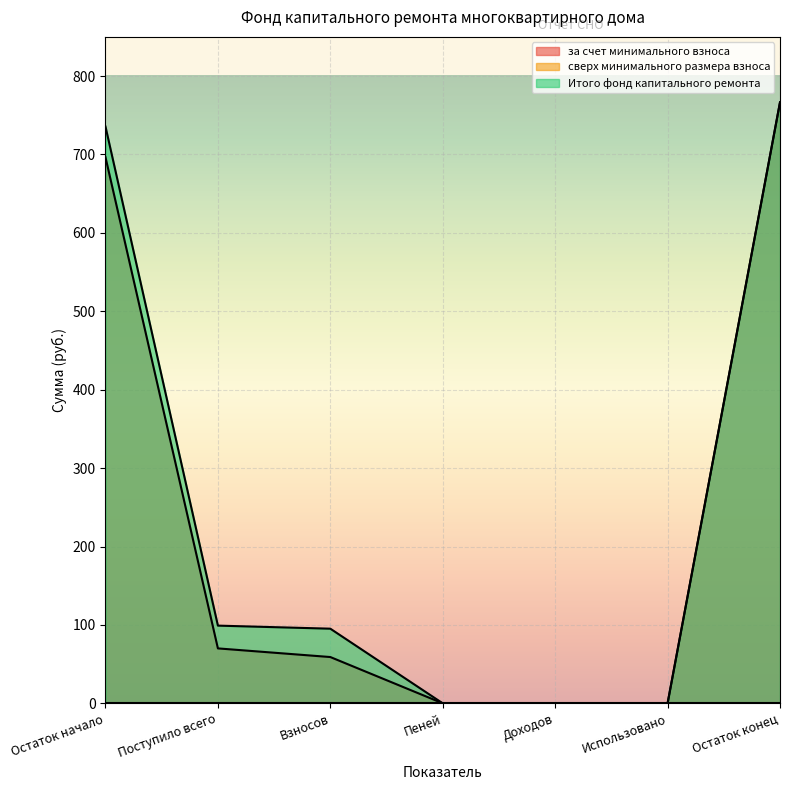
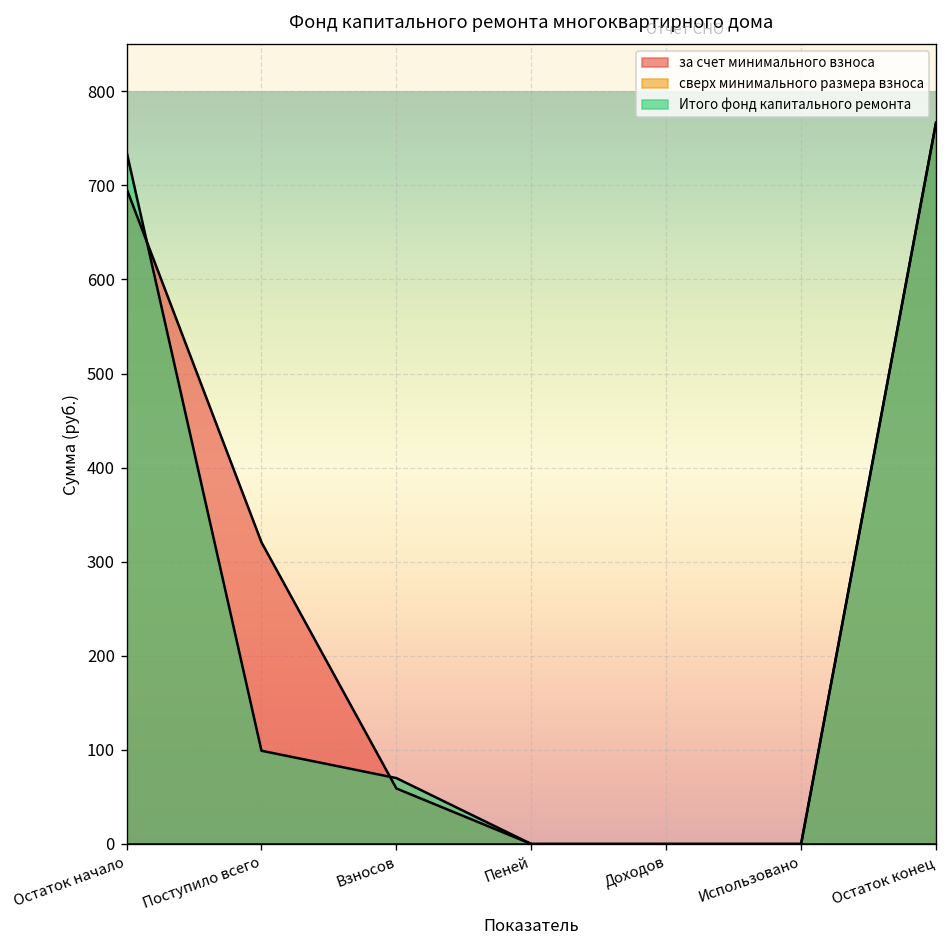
  {
    "за счет минимального взноса": {
      "Остаток начало": 700,
-     "Поступило всего": 70,
+     "Поступило всего": 320,
      "Взносов": 60
    },
    "сверх минимального размера взноса": {
      "Остаток начало": 0,
      "Поступило всего": 0,
      "Взносов": 0,
      "Остаток конец": 0
    },
    "Итого фонд капитального ремонта": {
      "Остаток начало": 740,
      "Поступило всего": 100,
-     "Взносов": 100
+     "Взносов": 70
    }
  }
